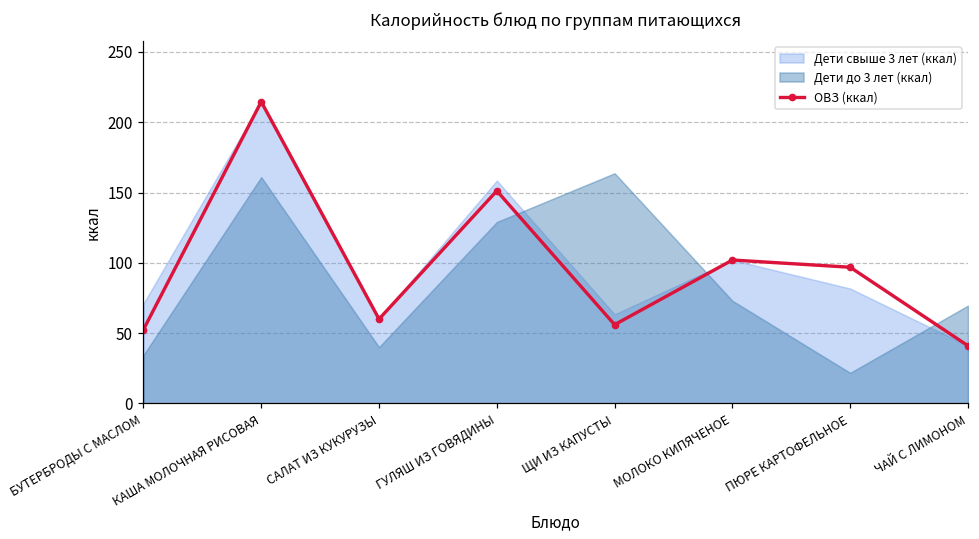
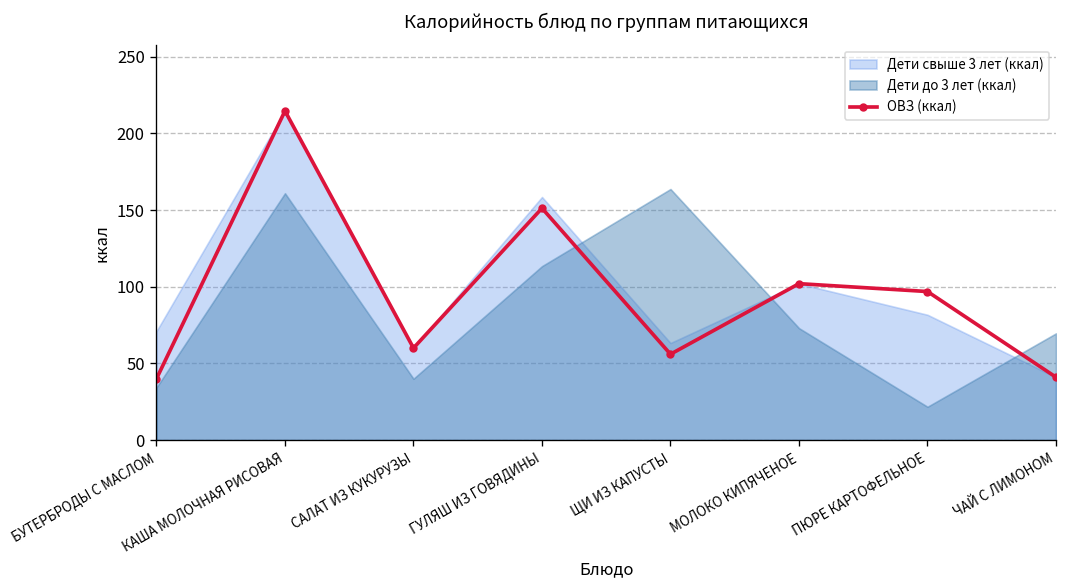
  {
    "ОВЗ (ккал)": {
-     "БУТЕРБРОДЫ С МАСЛОМ": 53,
+     "БУТЕРБРОДЫ С МАСЛОМ": 40,
      "ГУЛЯШ ИЗ ГОВЯДИНЫ": 151,
      "ЩИ ИЗ КАПУСТЫ": 56,
      "ПЮРЕ КАРТОФЕЛЬНОЕ": 97
    },
    "Дети свыше 3 лет (ккал)": {
      "БУТЕРБРОДЫ С МАСЛОМ": 71,
      "ГУЛЯШ ИЗ ГОВЯДИНЫ": 159,
      "ЩИ ИЗ КАПУСТЫ": 63,
      "ПЮРЕ КАРТОФЕЛЬНОЕ": 82
    },
    "Дети до 3 лет (ккал)": {
      "БУТЕРБРОДЫ С МАСЛОМ": 34,
      "КАША МОЛОЧНАЯ РИСОВАЯ": 161,
      "САЛАТ ИЗ КУКУРУЗЫ": 40,
-     "ГУЛЯШ ИЗ ГОВЯДИНЫ": 129,
+     "ГУЛЯШ ИЗ ГОВЯДИНЫ": 113,
      "ЩИ ИЗ КАПУСТЫ": 164,
      "МОЛОКО КИПЯЧЕНОЕ": 73,
      "ПЮРЕ КАРТОФЕЛЬНОЕ": 22,
      "ЧАЙ С ЛИМОНОМ": 70
    }
  }
